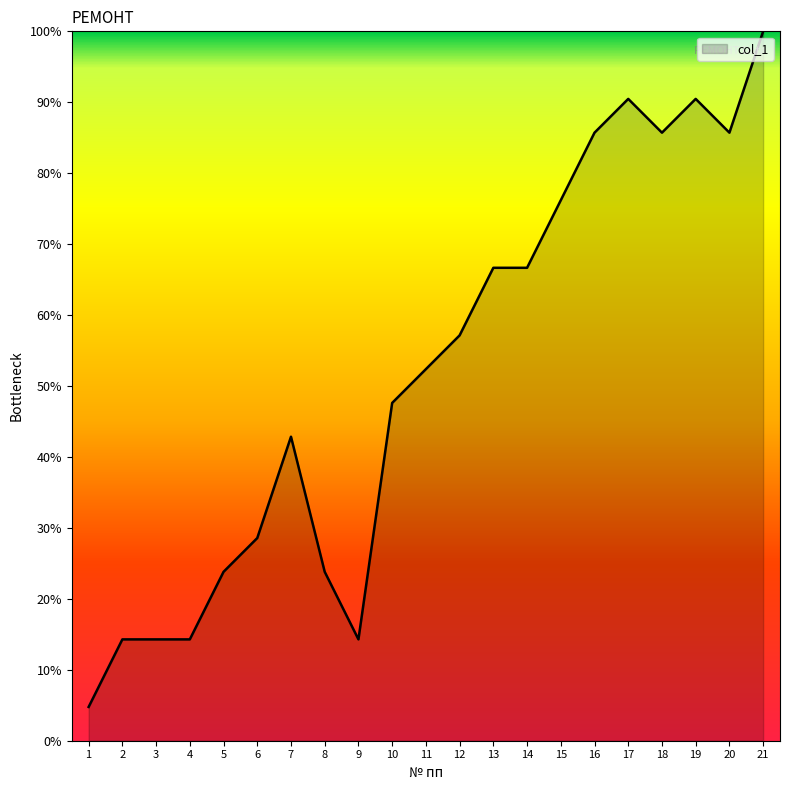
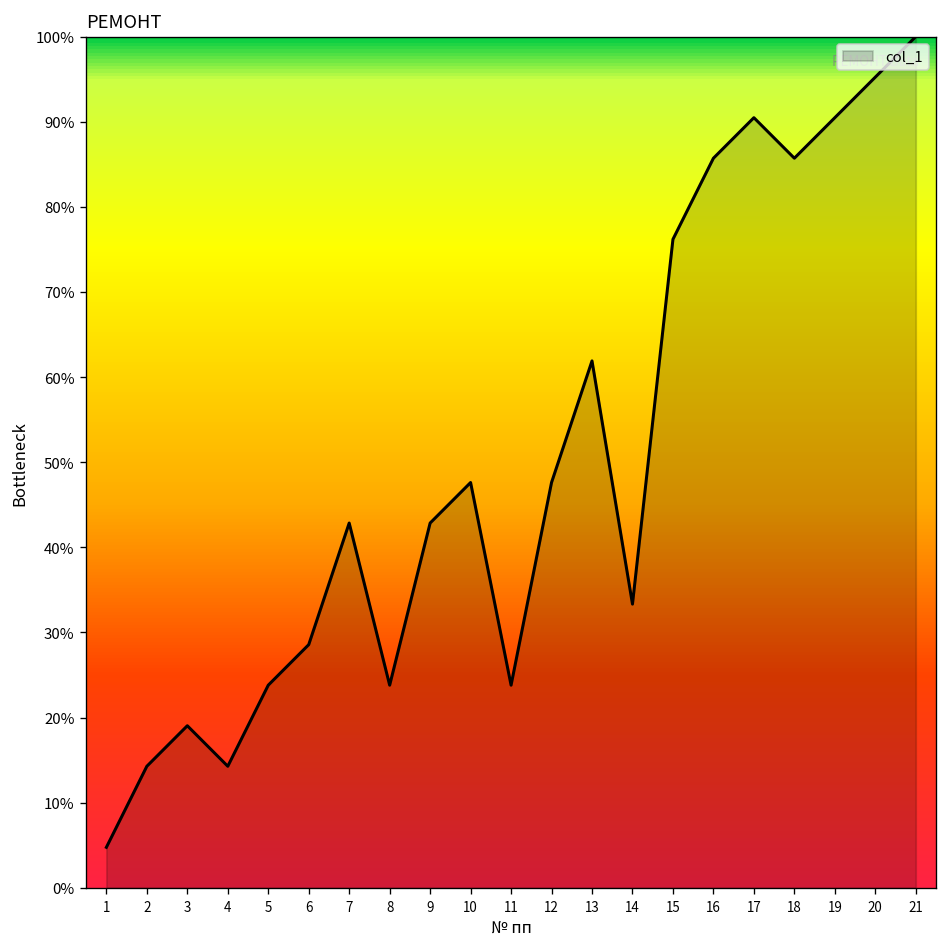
  {
    "1": "5%",
    "2": "14%",
-   "3": "14%",
+   "3": "19%",
    "4": "14%",
    "5": "24%",
    "6": "29%",
    "7": "43%",
    "8": "24%",
-   "9": "14%",
+   "9": "43%",
    "10": "48%",
-   "11": "52%",
-   "12": "57%",
-   "13": "67%",
-   "14": "67%",
+   "11": "24%",
+   "12": "48%",
+   "13": "62%",
+   "14": "33%",
    "15": "76%",
    "16": "86%",
    "17": "90%",
    "18": "86%",
    "19": "90%",
-   "20": "86%",
+   "20": "95%",
    "21": "100%"
  }
